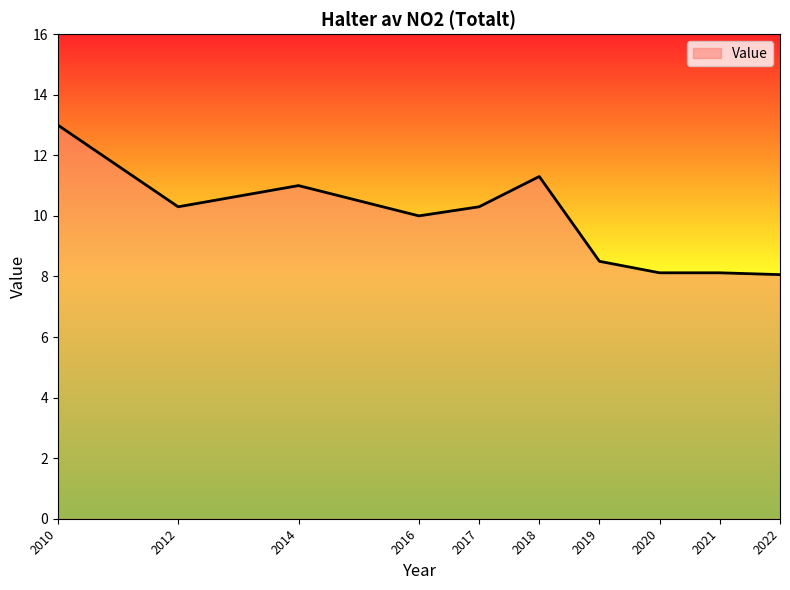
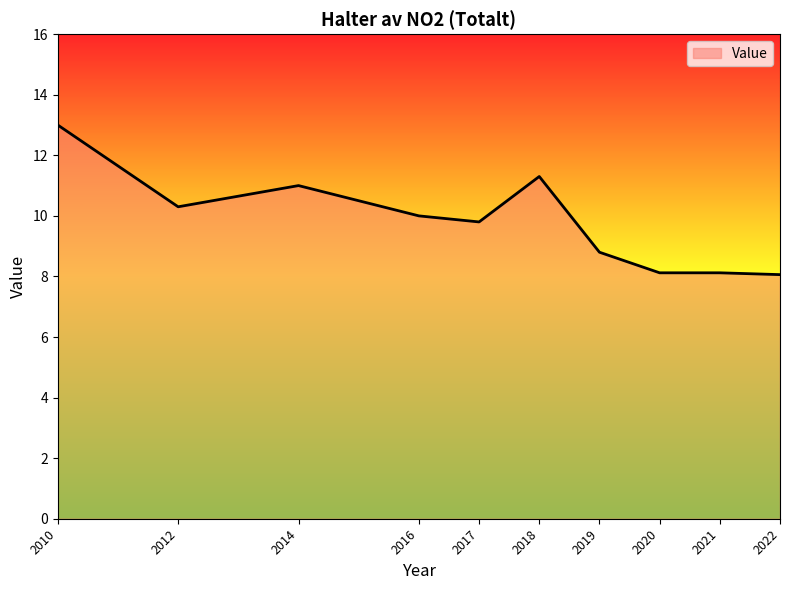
  {
    "2010": 13.0,
    "2012": 10.3,
    "2014": 11.0,
    "2016": 10.0,
-   "2017": 10.3,
+   "2017": 9.8,
    "2018": 11.3,
-   "2019": 8.5,
+   "2019": 8.8,
    "2020": 8.1,
    "2021": 8.1,
    "2022": 8.1
  }
